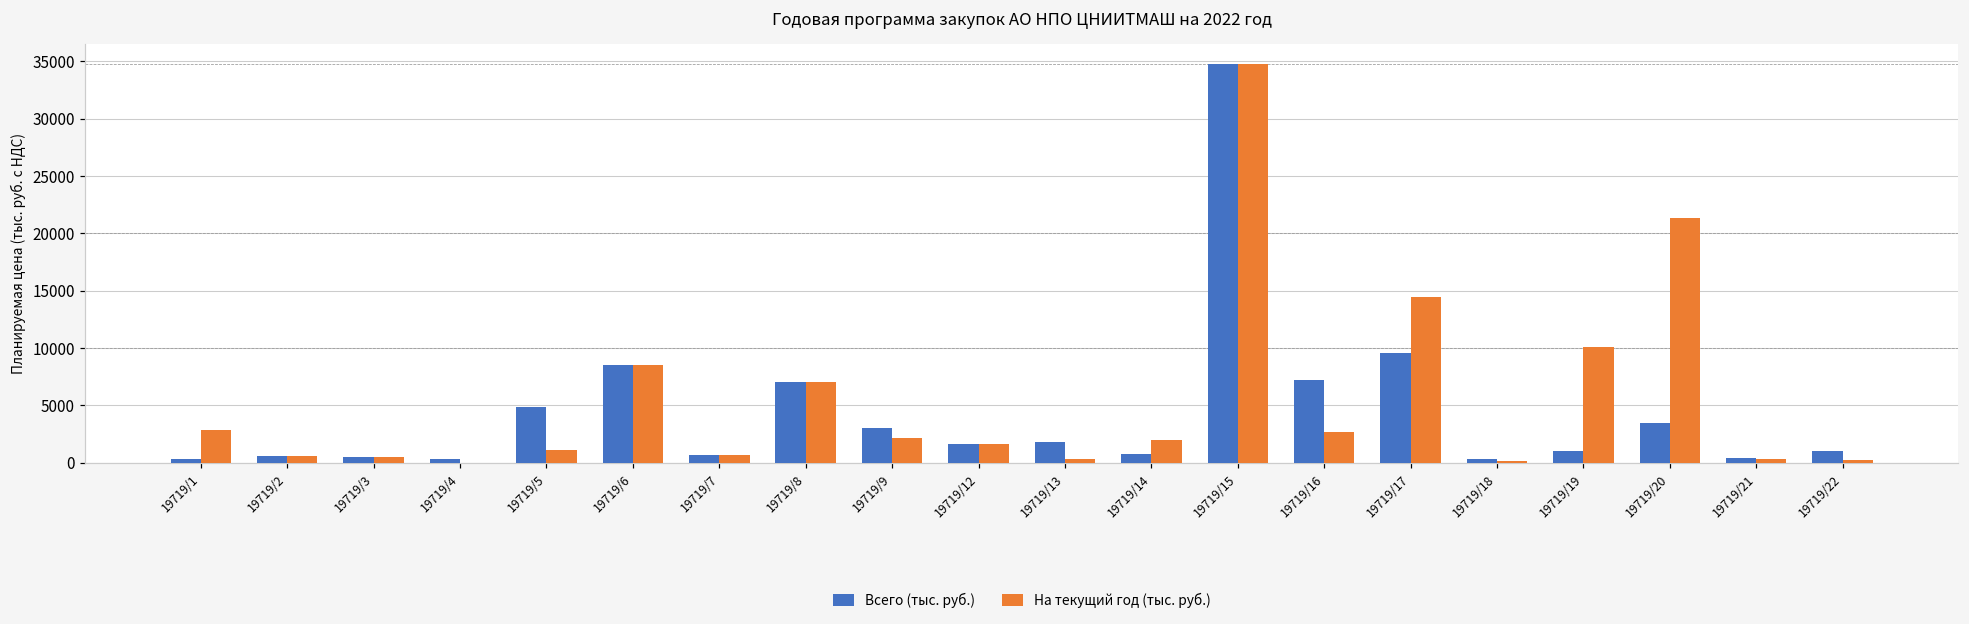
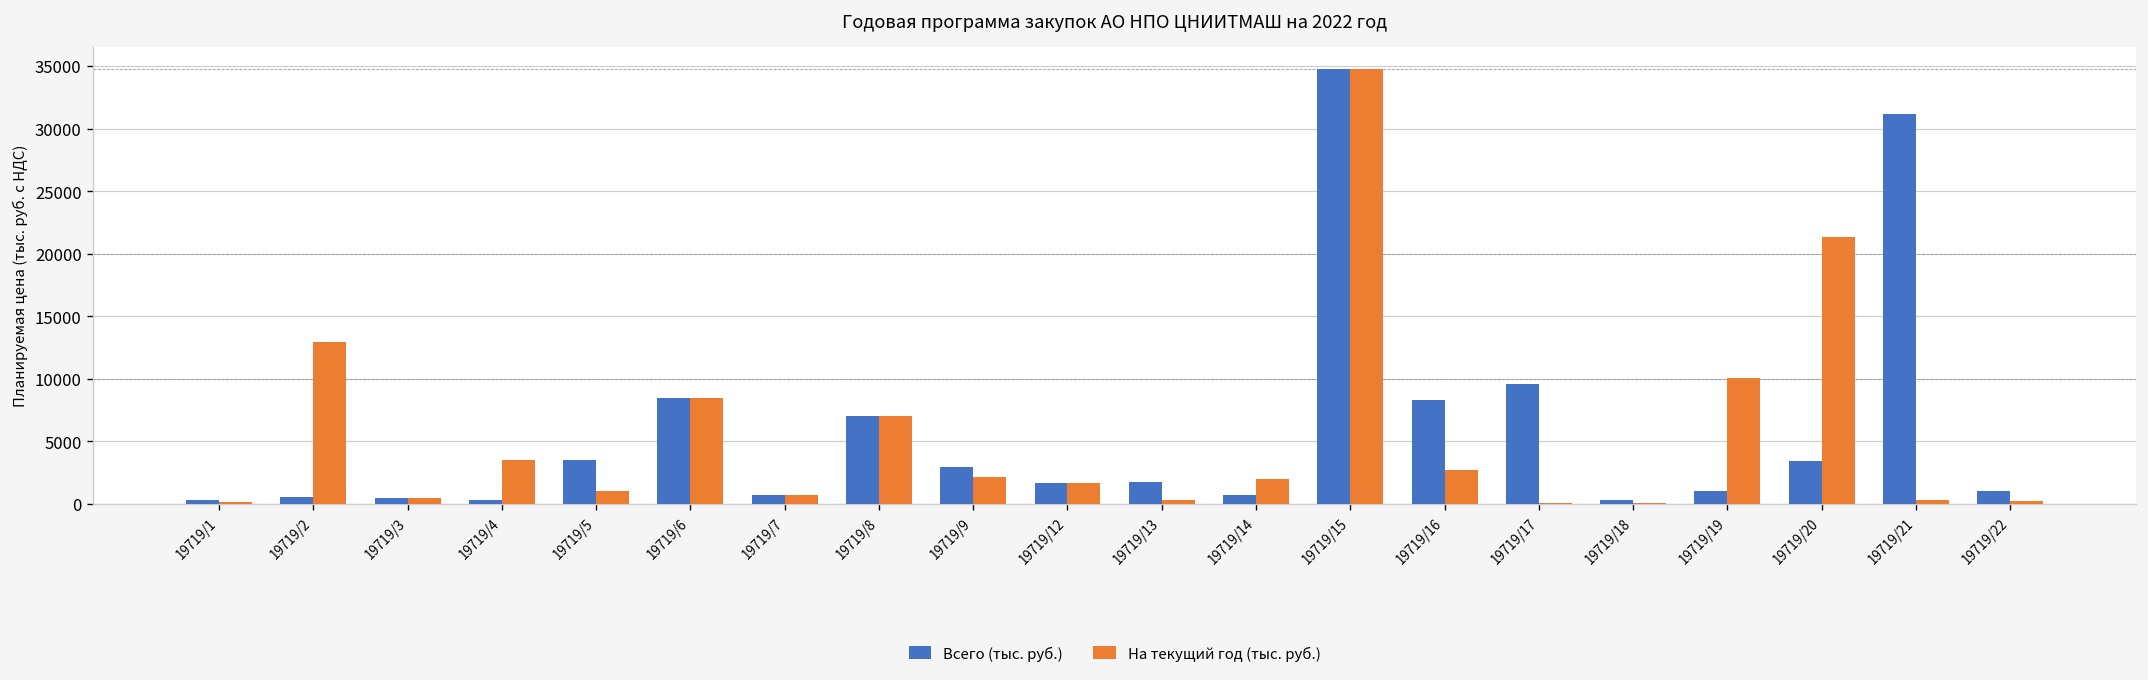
  {
    "Всего (тыс. руб.)": {
      "19719/1": 300,
      "19719/2": 600,
      "19719/3": 500,
      "19719/4": 300,
-     "19719/5": 4800,
+     "19719/5": 3500,
      "19719/6": 8500,
      "19719/7": 700,
      "19719/8": 7000,
      "19719/9": 3000,
      "19719/12": 1700,
      "19719/13": 1800,
      "19719/14": 700,
      "19719/15": 34800,
-     "19719/16": 7200,
+     "19719/16": 8300,
      "19719/17": 9600,
      "19719/18": 400,
      "19719/19": 1000,
      "19719/20": 3400,
-     "19719/21": 400,
+     "19719/21": 31200,
      "19719/22": 1000
    },
    "На текущий год (тыс. руб.)": {
-     "19719/1": 2900,
-     "19719/2": 600,
+     "19719/1": 200,
+     "19719/2": 12900,
      "19719/3": 500,
-     "19719/4": 0,
+     "19719/4": 3600,
      "19719/5": 1100,
      "19719/6": 8500,
      "19719/7": 700,
      "19719/8": 7000,
      "19719/9": 2100,
      "19719/12": 1700,
      "19719/13": 300,
      "19719/14": 2000,
      "19719/15": 34800,
      "19719/16": 2700,
-     "19719/17": 14400,
+     "19719/17": 100,
      "19719/19": 10100,
      "19719/20": 21400,
      "19719/21": 300
    }
  }
